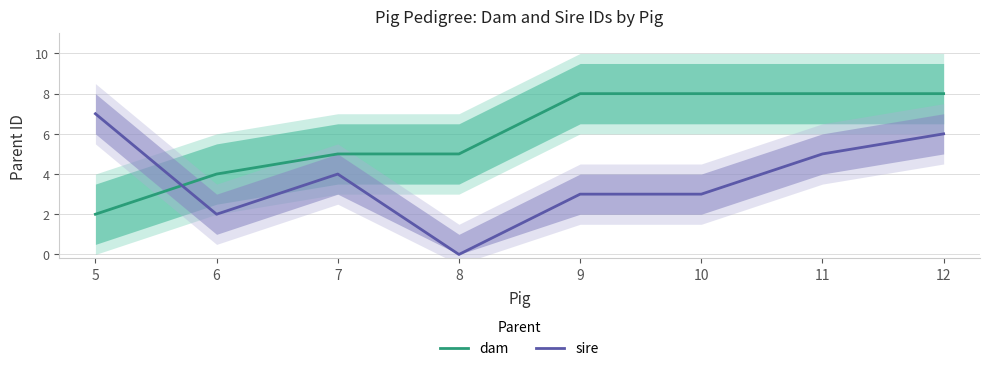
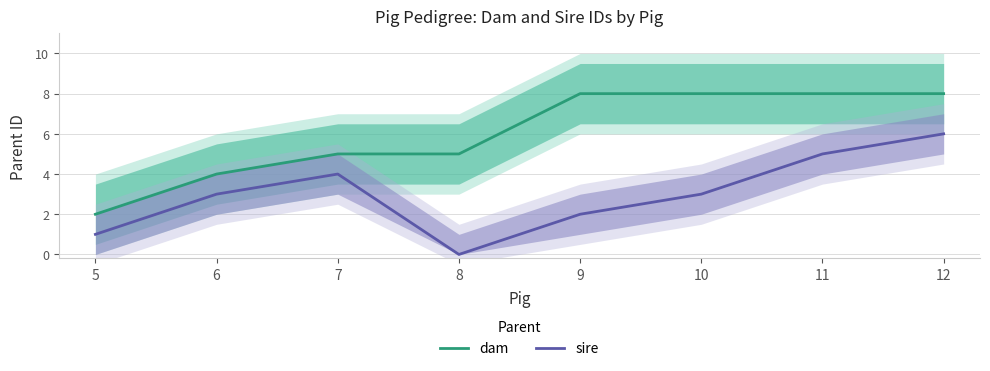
  {
    "sire": {
-     "5": 7,
-     "6": 2,
+     "5": 1,
+     "6": 3,
      "7": 4,
      "8": 0,
-     "9": 3,
+     "9": 2,
      "10": 3,
      "11": 5,
      "12": 6
    }
  }
